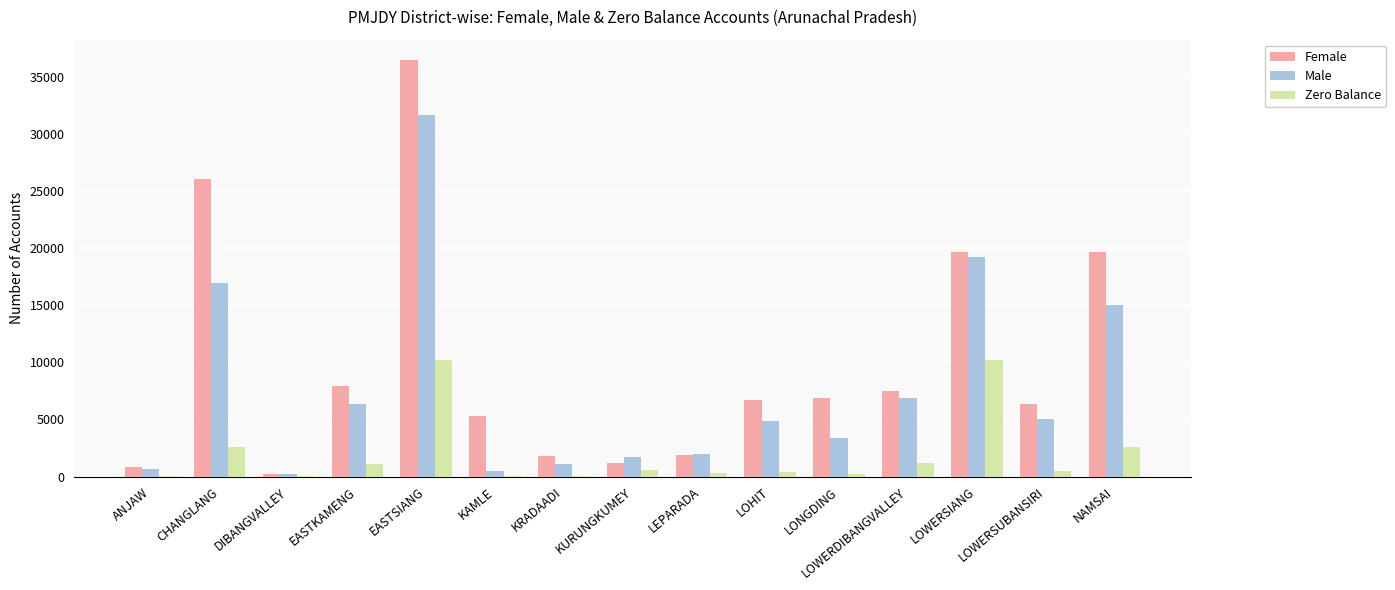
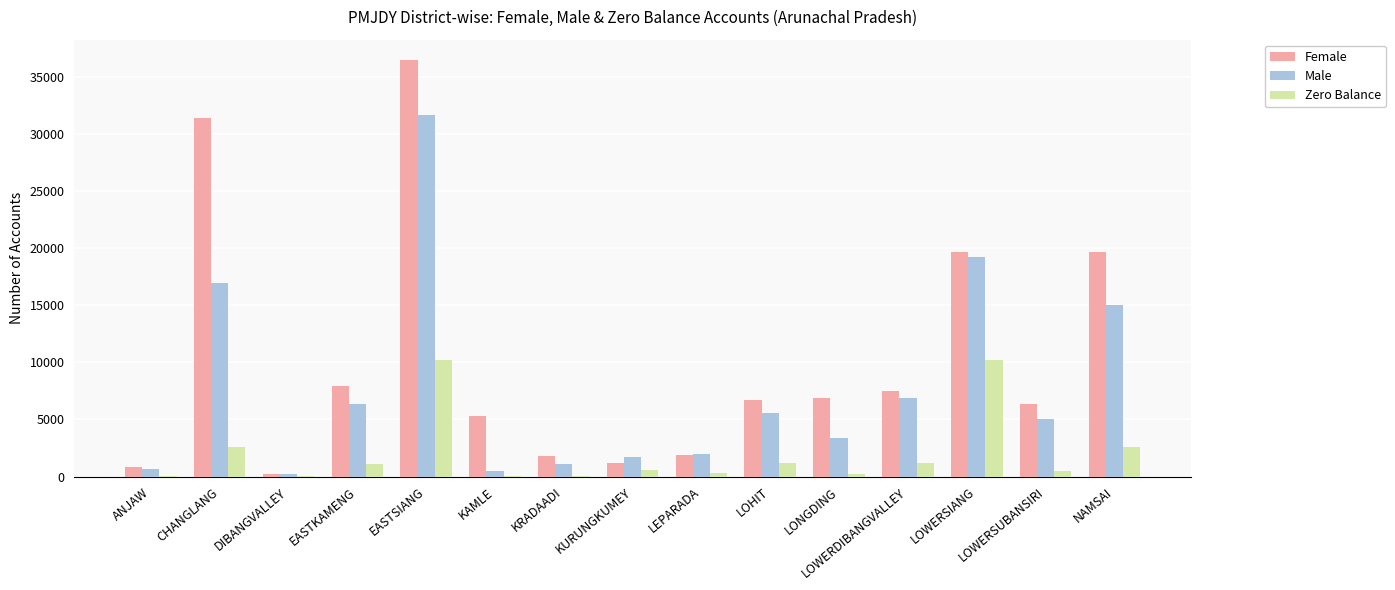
  {
    "Female": {
      "ANJAW": 800,
-     "CHANGLANG": 26000,
+     "CHANGLANG": 31400,
      "EASTKAMENG": 7900,
      "EASTSIANG": 36400,
      "KAMLE": 5300,
      "KRADAADI": 1800,
      "KURUNGKUMEY": 1200,
      "LEPARADA": 1900,
      "LOHIT": 6700,
      "LONGDING": 6800,
      "LOWERDIBANGVALLEY": 7500,
      "LOWERSIANG": 19700,
      "LOWERSUBANSIRI": 6300,
      "NAMSAI": 19600
    },
    "Male": {
      "ANJAW": 700,
      "CHANGLANG": 16900,
      "DIBANGVALLEY": 300,
      "EASTKAMENG": 6400,
      "EASTSIANG": 31600,
      "KAMLE": 500,
      "KRADAADI": 1100,
      "KURUNGKUMEY": 1700,
      "LEPARADA": 1900,
-     "LOHIT": 4800,
+     "LOHIT": 5500,
      "LONGDING": 3400,
      "LOWERDIBANGVALLEY": 6800,
      "LOWERSIANG": 19200,
      "LOWERSUBANSIRI": 5100,
      "NAMSAI": 15000
    },
    "Zero Balance": {
      "CHANGLANG": 2600,
      "EASTKAMENG": 1100,
      "EASTSIANG": 10200,
      "KURUNGKUMEY": 600,
      "LEPARADA": 300,
-     "LOHIT": 400,
+     "LOHIT": 1100,
      "LONGDING": 200,
      "LOWERDIBANGVALLEY": 1200,
      "LOWERSIANG": 10200,
      "LOWERSUBANSIRI": 500,
      "NAMSAI": 2600
    }
  }
